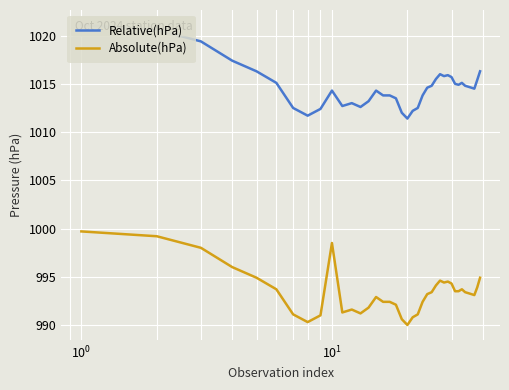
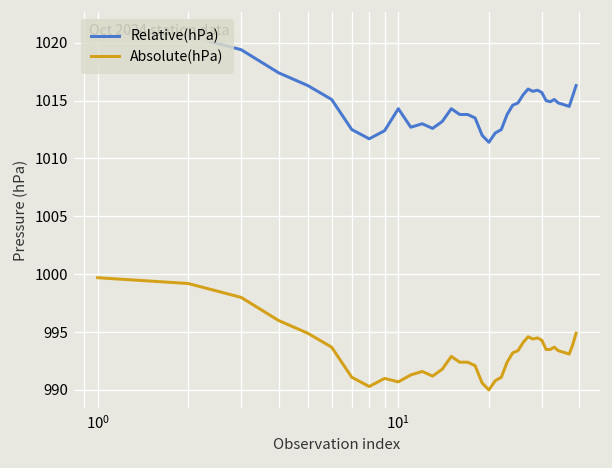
  {
    "Relative(hPa)": {
      "10^1": 1014
    },
    "Absolute(hPa)": {
      "10^0": 1000,
-     "10^1": 999
+     "10^1": 991
    }
  }
